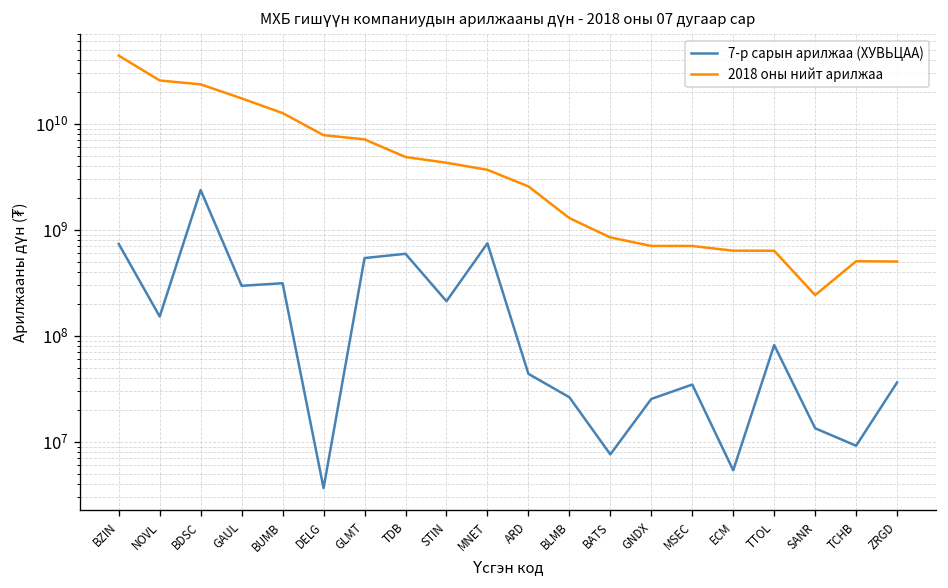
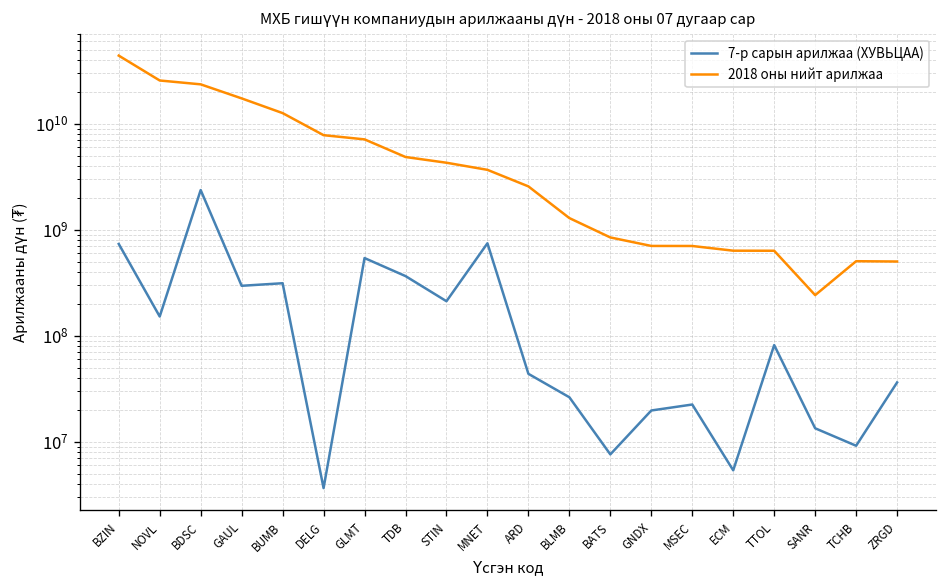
  {
    "7-р сарын арилжаа (ХУВЬЦАА)": {
      "BZIN": 700000000,
      "NOVL": 150000000,
      "BDSC": 2400000000,
      "GAUL": 300000000,
      "BUMB": 310000000,
      "DELG": 3700000,
      "GLMT": 500000000,
-     "TDB": 600000000,
+     "TDB": 370000000,
      "STIN": 210000000,
      "MNET": 700000000,
      "ARD": 40000000,
      "BLMB": 26000000,
      "BATS": 8000000,
-     "GNDX": 25000000,
-     "MSEC": 35000000,
+     "GNDX": 20000000,
+     "MSEC": 22000000,
      "ECM": 5000000,
      "TTOL": 80000000,
      "SANR": 13000000,
      "TCHB": 9000000,
      "ZRGD": 36000000
    },
    "2018 оны нийт арилжаа": {
      "BZIN": 40000000000,
      "NOVL": 26000000000,
      "BDSC": 24000000000,
      "GAUL": 17000000000,
      "BUMB": 13000000000,
      "DELG": 8000000000,
      "GLMT": 7000000000,
      "TDB": 5000000000,
      "STIN": 4000000000,
      "MNET": 3700000000,
      "ARD": 2600000000,
      "BLMB": 1300000000,
      "BATS": 800000000,
      "GNDX": 700000000,
      "MSEC": 700000000,
      "ECM": 600000000,
      "TTOL": 600000000,
      "SANR": 240000000,
      "TCHB": 500000000,
      "ZRGD": 500000000
    }
  }
